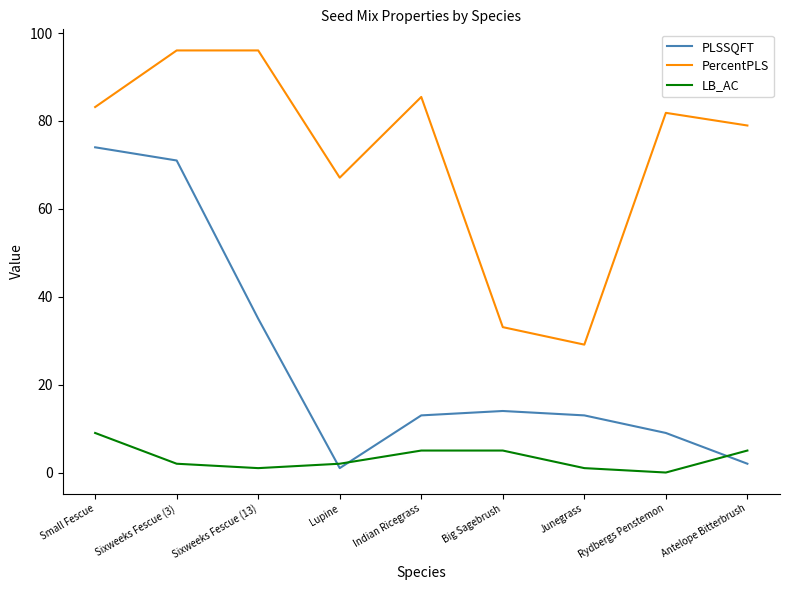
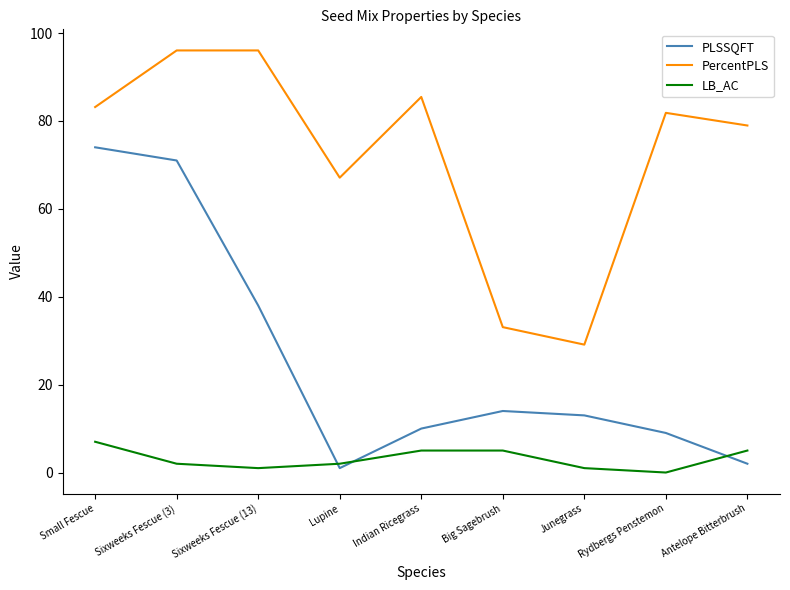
  {
    "PLSSQFT": {
      "Small Fescue": 74,
      "Sixweeks Fescue (3)": 71,
-     "Sixweeks Fescue (13)": 35,
+     "Sixweeks Fescue (13)": 38,
      "Lupine": 1,
-     "Indian Ricegrass": 13,
+     "Indian Ricegrass": 10,
      "Big Sagebrush": 14,
      "Junegrass": 13,
      "Rydbergs Penstemon": 9,
      "Antelope Bitterbrush": 2
    },
    "PercentPLS": {
      "Small Fescue": 83,
      "Sixweeks Fescue (3)": 96,
      "Sixweeks Fescue (13)": 96,
      "Lupine": 67,
      "Indian Ricegrass": 85,
      "Big Sagebrush": 33,
      "Junegrass": 29,
      "Rydbergs Penstemon": 82,
      "Antelope Bitterbrush": 79
    },
    "LB_AC": {
-     "Small Fescue": 9,
+     "Small Fescue": 7,
      "Sixweeks Fescue (3)": 2,
      "Sixweeks Fescue (13)": 1,
      "Lupine": 2,
      "Indian Ricegrass": 5,
      "Big Sagebrush": 5,
      "Junegrass": 1,
      "Rydbergs Penstemon": 0,
      "Antelope Bitterbrush": 5
    }
  }
